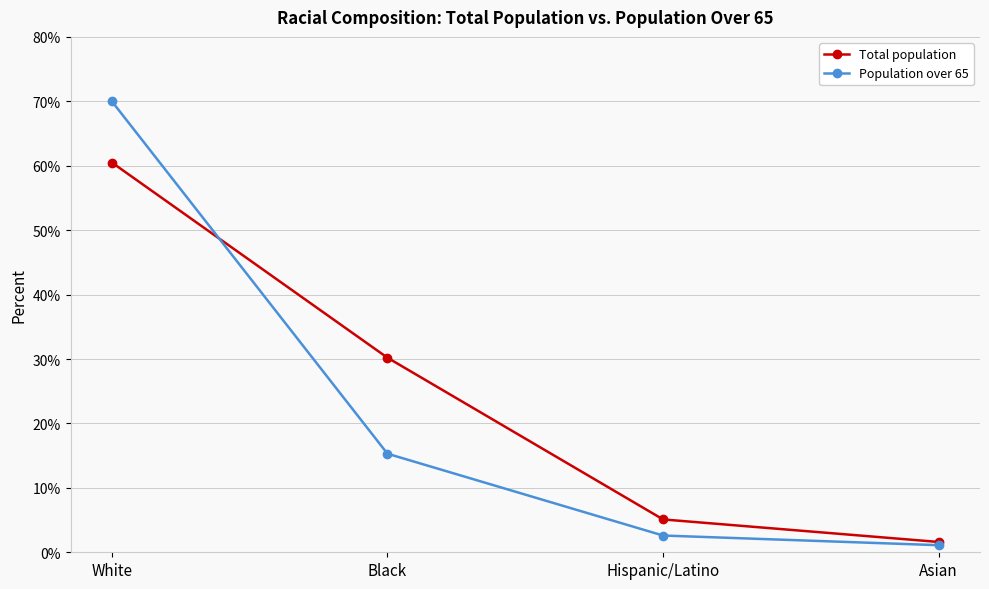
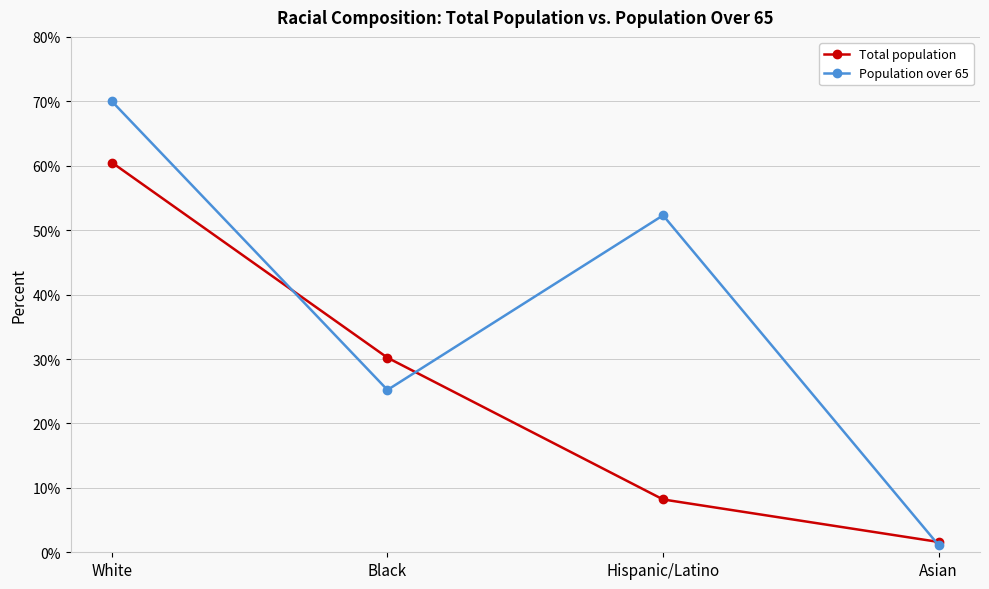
  {
    "Total population": {
      "White": "61%",
      "Black": "30%",
-     "Hispanic/Latino": "5%",
+     "Hispanic/Latino": "8%",
      "Asian": "2%"
    },
    "Population over 65": {
      "White": "70%",
-     "Black": "15%",
-     "Hispanic/Latino": "3%",
+     "Black": "25%",
+     "Hispanic/Latino": "52%",
      "Asian": "1%"
    }
  }
